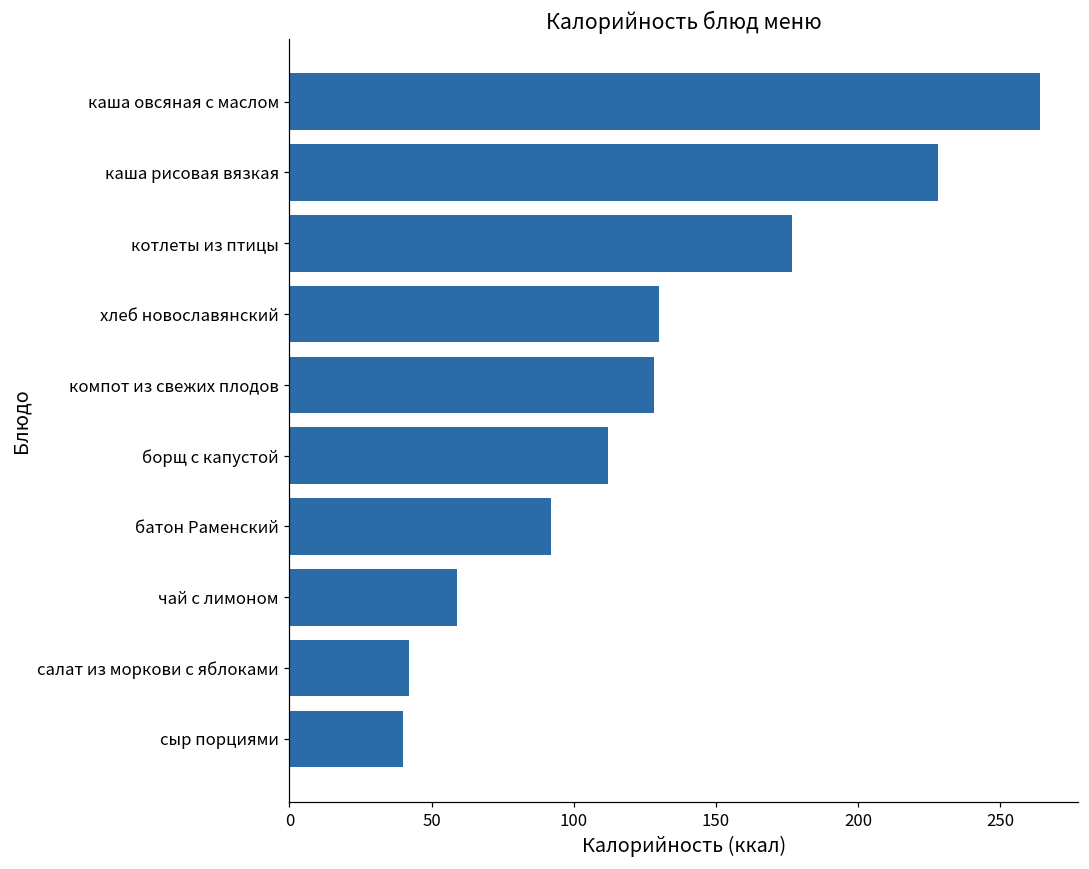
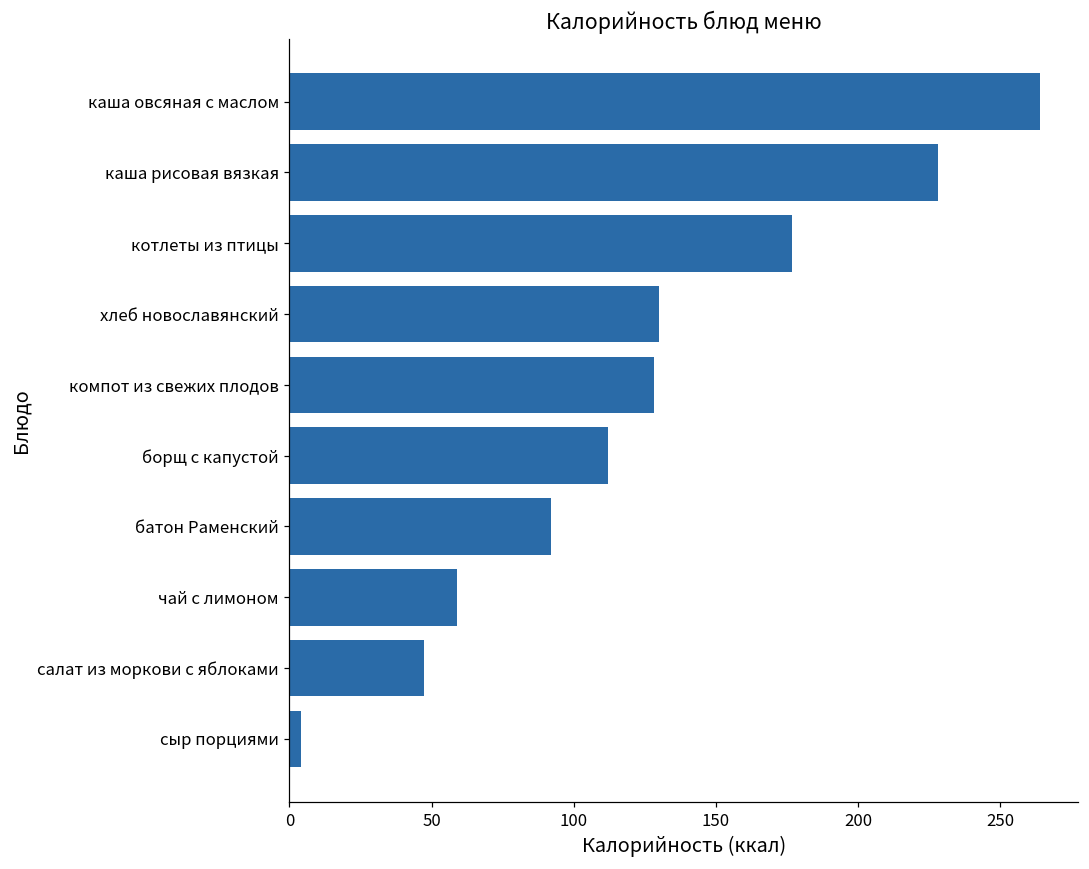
  {
    "каша овсяная с маслом": 264,
    "каша рисовая вязкая": 228,
    "котлеты из птицы": 177,
    "хлеб новославянский": 130,
    "компот из свежих плодов": 128,
    "борщ с капустой": 112,
    "батон Раменский": 92,
    "чай с лимоном": 59,
-   "салат из моркови с яблоками": 42,
-   "сыр порциями": 40
+   "салат из моркови с яблоками": 47,
+   "сыр порциями": 4
  }
